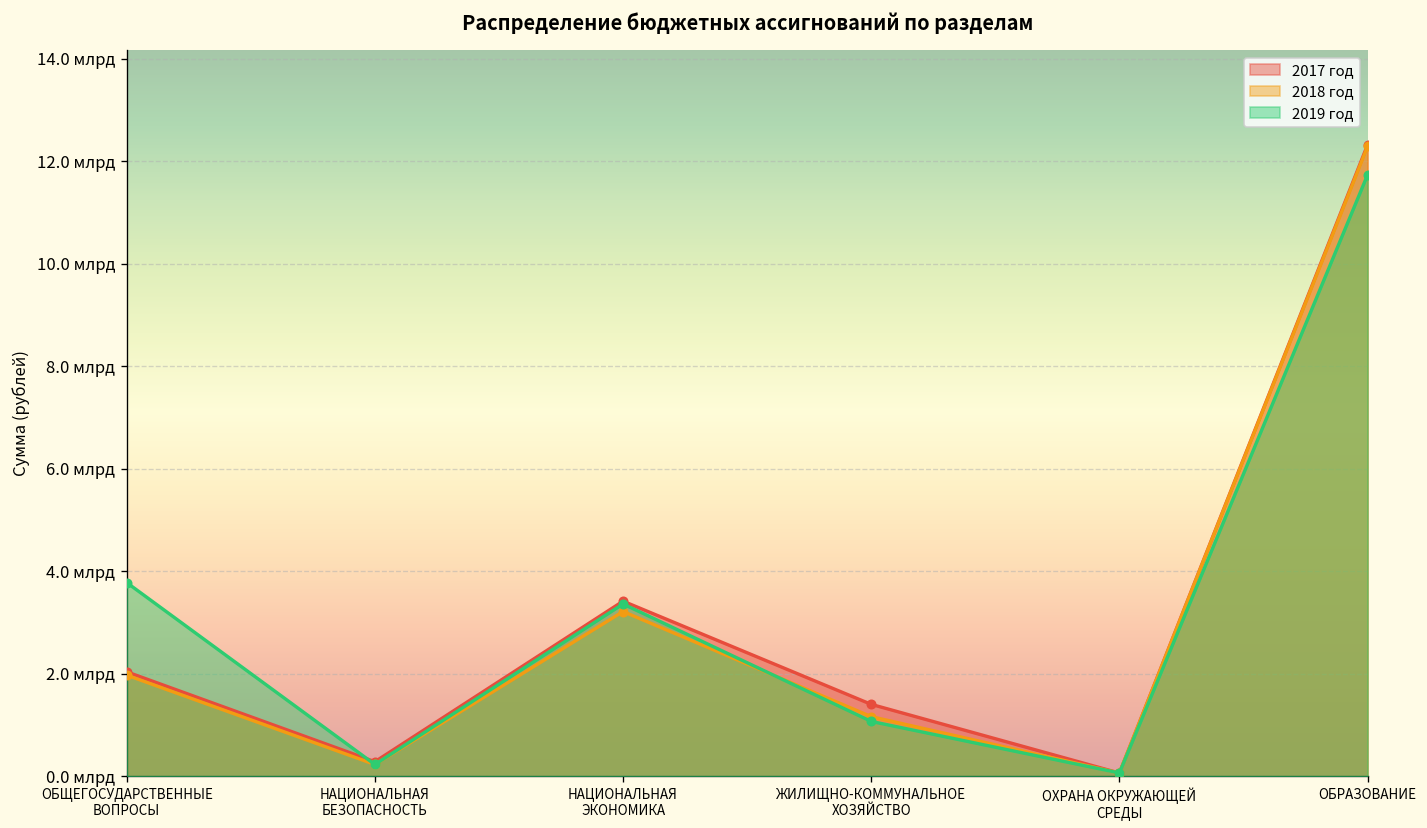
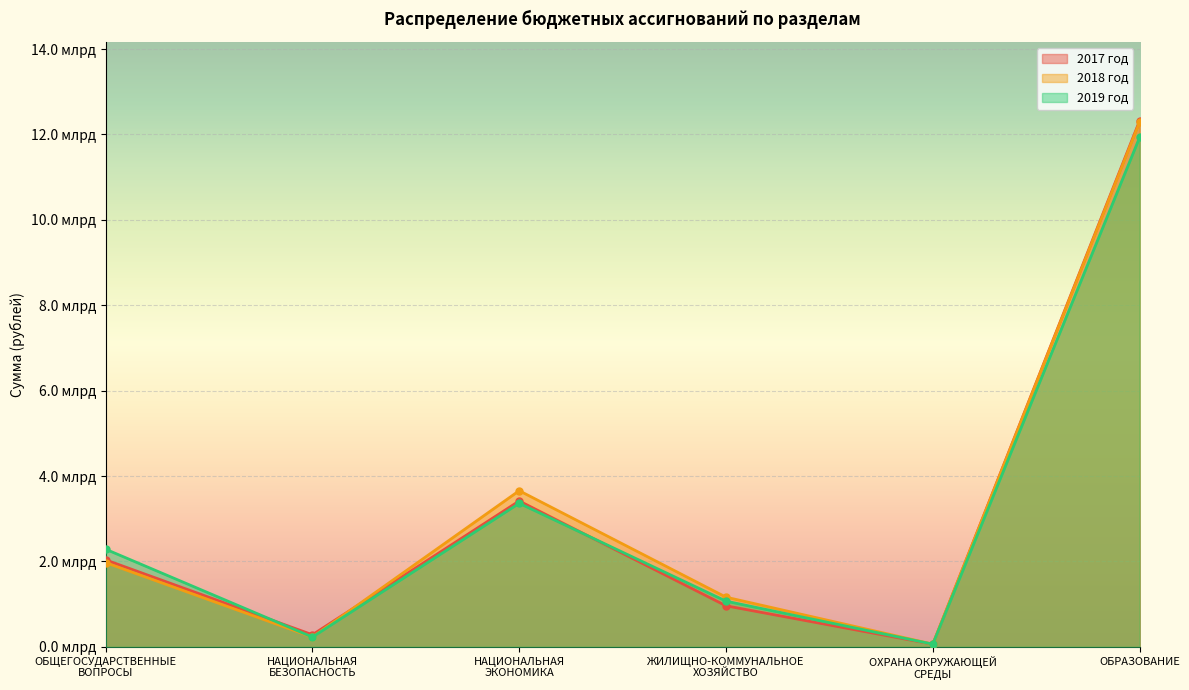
  {
    "2017 год": {
      "ОБЩЕГОСУДАРСТВЕННЫЕ ВОПРОСЫ": "2.0 млрд",
-     "ЖИЛИЩНО-КОММУНАЛЬНОЕ ХОЗЯЙСТВО": "1.4 млрд"
+     "ЖИЛИЩНО-КОММУНАЛЬНОЕ ХОЗЯЙСТВО": "1.0 млрд"
    },
    "2018 год": {
      "ОБЩЕГОСУДАРСТВЕННЫЕ ВОПРОСЫ": "2.0 млрд",
-     "НАЦИОНАЛЬНАЯ ЭКОНОМИКА": "3.2 млрд",
+     "НАЦИОНАЛЬНАЯ ЭКОНОМИКА": "3.7 млрд",
      "ЖИЛИЩНО-КОММУНАЛЬНОЕ ХОЗЯЙСТВО": "1.2 млрд"
    },
    "2019 год": {
-     "ОБЩЕГОСУДАРСТВЕННЫЕ ВОПРОСЫ": "3.8 млрд",
+     "ОБЩЕГОСУДАРСТВЕННЫЕ ВОПРОСЫ": "2.3 млрд",
      "ЖИЛИЩНО-КОММУНАЛЬНОЕ ХОЗЯЙСТВО": "1.1 млрд",
-     "ОБРАЗОВАНИЕ": "11.7 млрд"
+     "ОБРАЗОВАНИЕ": "11.9 млрд"
    }
  }
